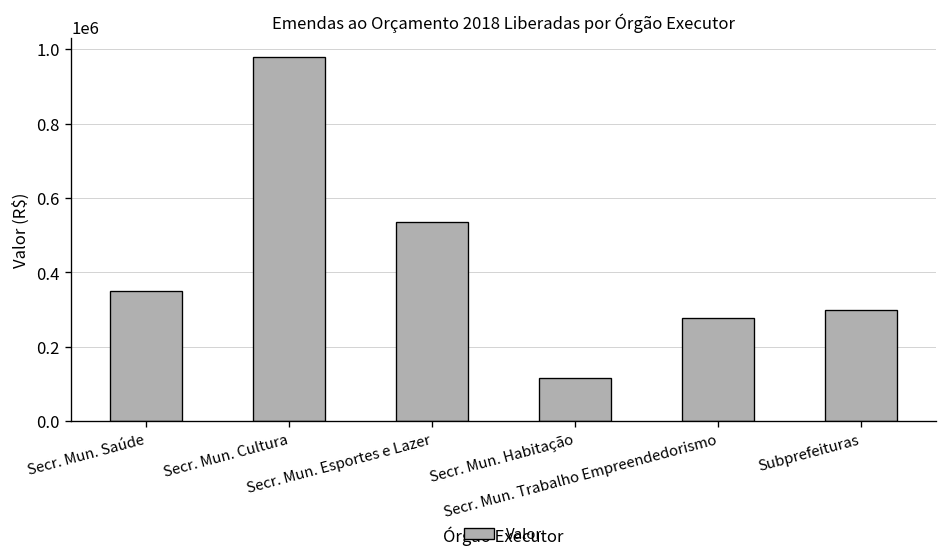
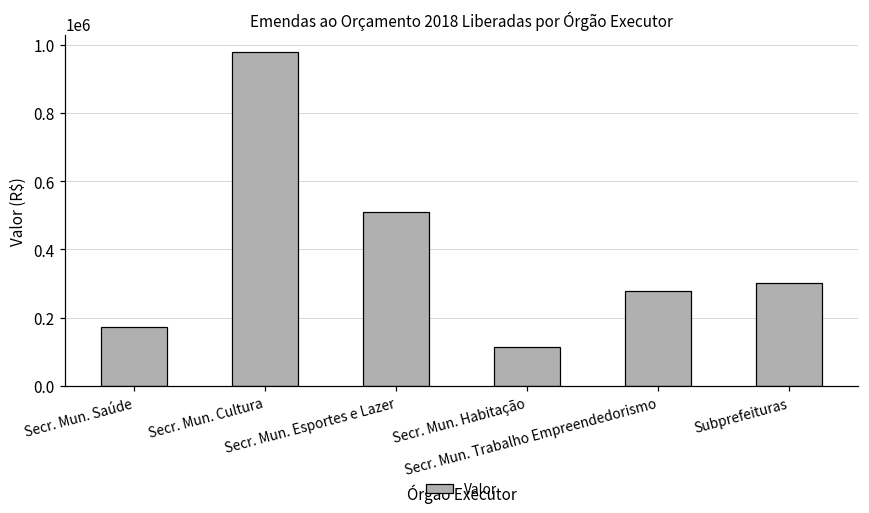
  {
-   "Secr. Mun. Saúde": 350000,
+   "Secr. Mun. Saúde": 170000,
    "Secr. Mun. Cultura": 980000,
-   "Secr. Mun. Esportes e Lazer": 540000,
+   "Secr. Mun. Esportes e Lazer": 510000,
    "Secr. Mun. Habitação": 110000,
    "Secr. Mun. Trabalho Empreendedorismo": 280000,
    "Subprefeituras": 300000
  }
